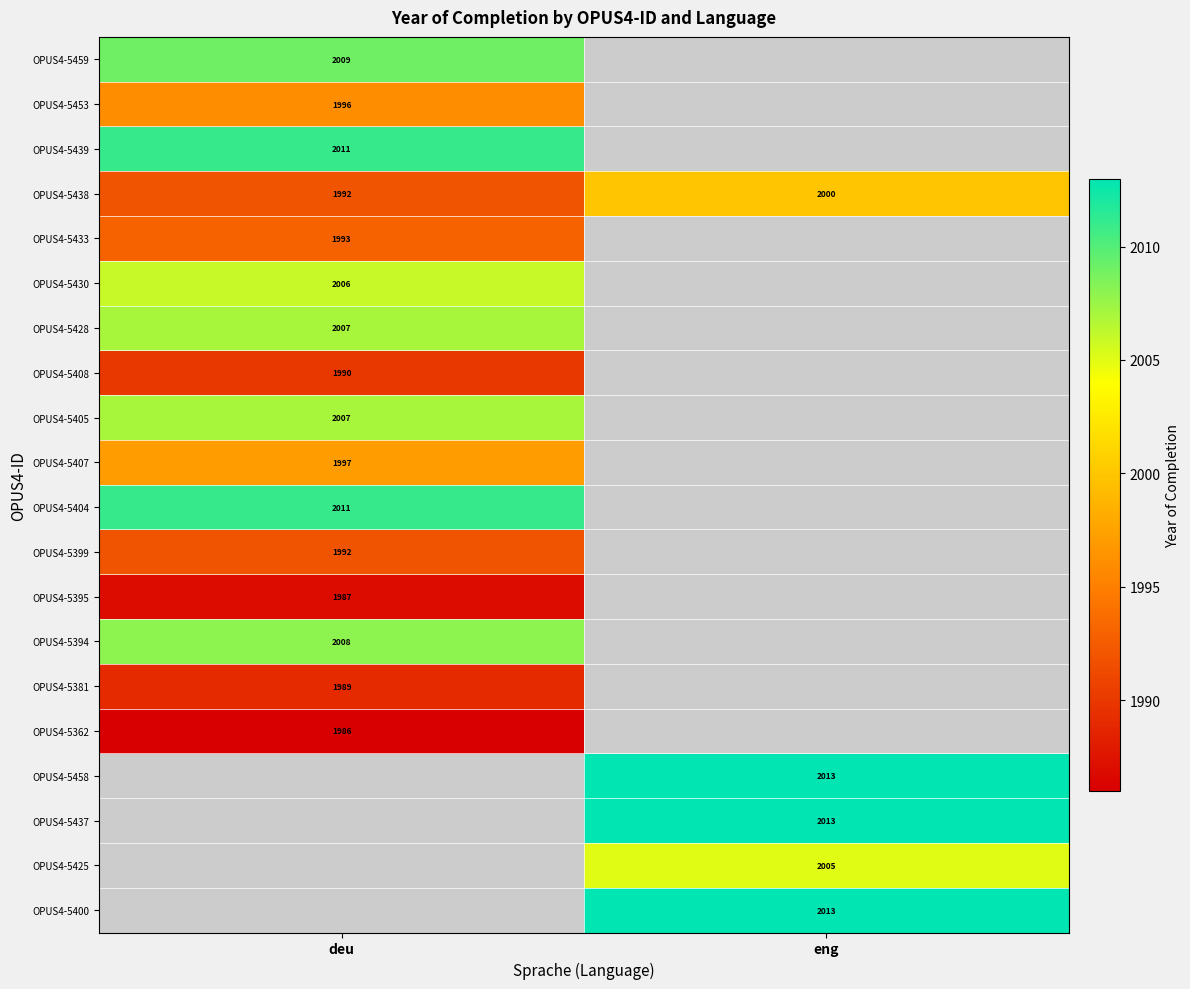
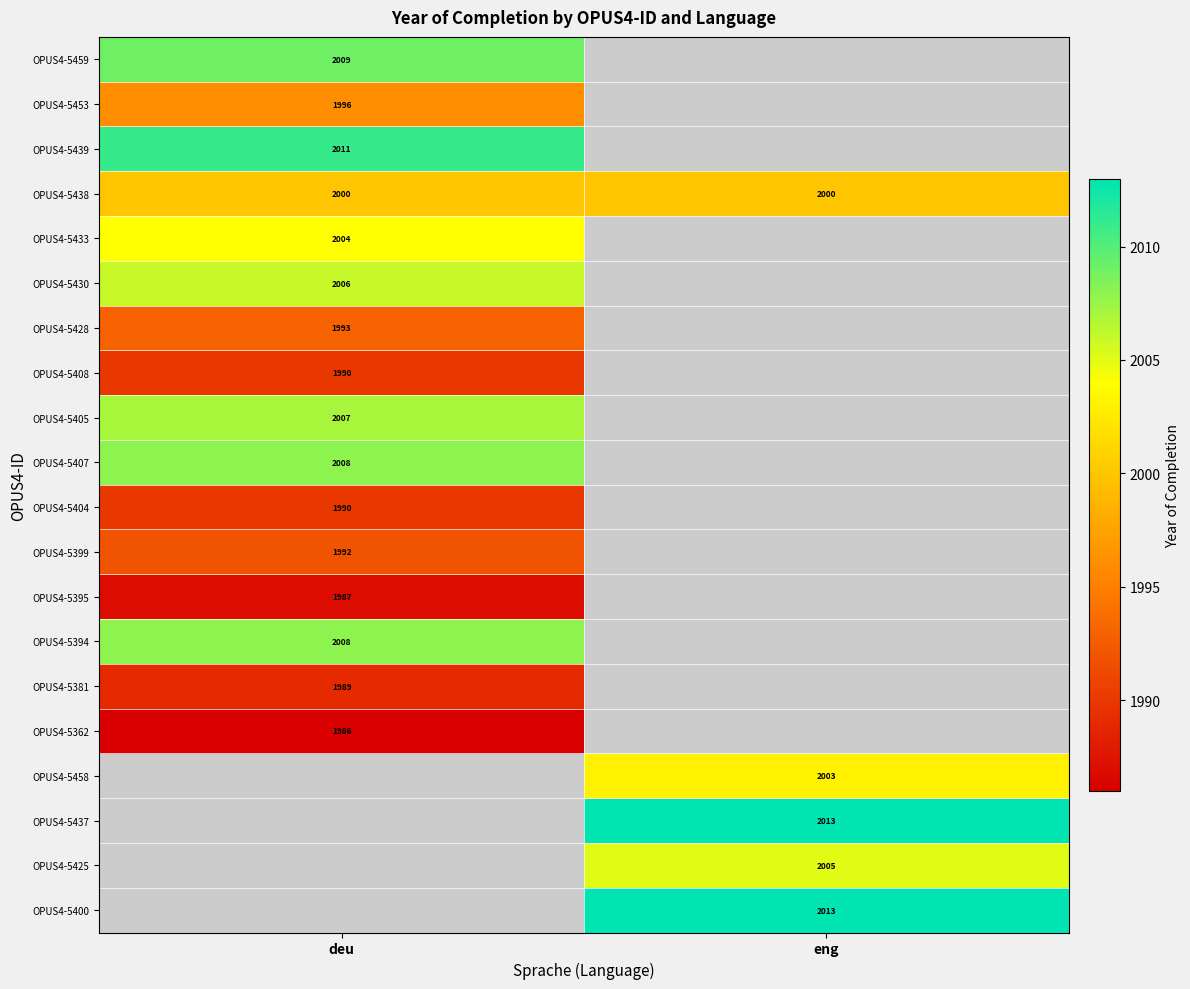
  {
    "OPUS4-5459": {
      "deu": 2009
    },
    "OPUS4-5453": {
      "deu": 1996
    },
    "OPUS4-5439": {
      "deu": 2011
    },
    "OPUS4-5438": {
-     "deu": 1992,
+     "deu": 2000,
      "eng": 2000
    },
    "OPUS4-5433": {
-     "deu": 1993
+     "deu": 2004
    },
    "OPUS4-5430": {
      "deu": 2006
    },
    "OPUS4-5428": {
-     "deu": 2007
+     "deu": 1993
    },
    "OPUS4-5408": {
      "deu": 1990
    },
    "OPUS4-5405": {
      "deu": 2007
    },
    "OPUS4-5407": {
-     "deu": 1997
+     "deu": 2008
    },
    "OPUS4-5404": {
-     "deu": 2011
+     "deu": 1990
    },
    "OPUS4-5399": {
      "deu": 1992
    },
    "OPUS4-5395": {
      "deu": 1987
    },
    "OPUS4-5394": {
      "deu": 2008
    },
    "OPUS4-5381": {
      "deu": 1989
    },
    "OPUS4-5362": {
      "deu": 1986
    },
    "OPUS4-5458": {
-     "eng": 2013
+     "eng": 2003
    },
    "OPUS4-5437": {
      "eng": 2013
    },
    "OPUS4-5425": {
      "eng": 2005
    },
    "OPUS4-5400": {
      "eng": 2013
    }
  }
